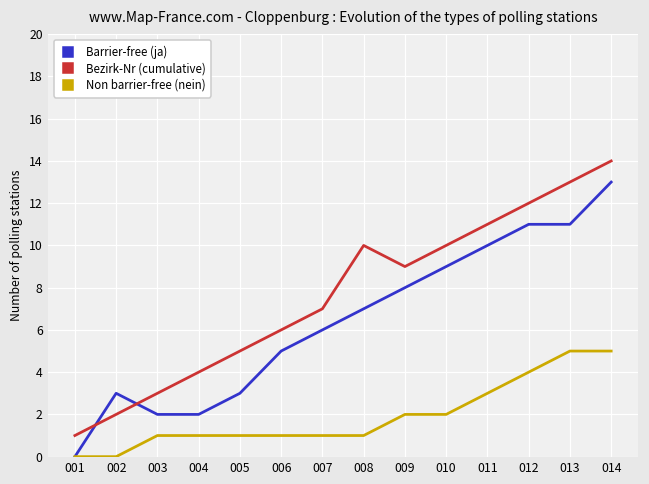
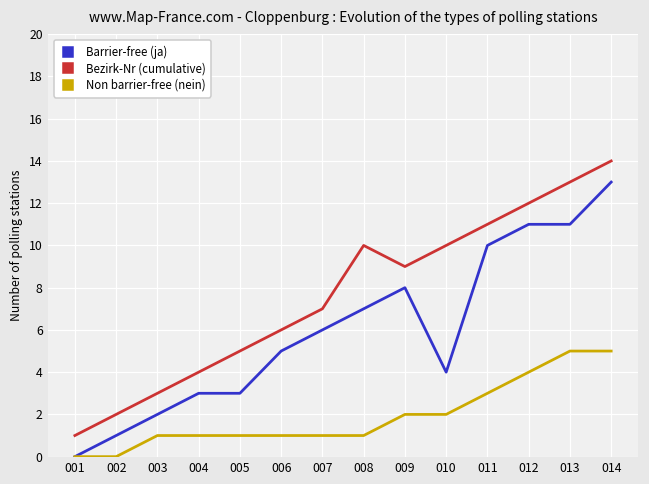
  {
    "Barrier-free (ja)": {
-     "002": 3,
+     "002": 1,
      "003": 2,
-     "004": 2,
+     "004": 3,
      "005": 3,
      "006": 5,
      "007": 6,
      "008": 7,
      "009": 8,
-     "010": 9,
+     "010": 4,
      "011": 10,
      "012": 11,
      "013": 11,
      "014": 13
    },
    "Bezirk-Nr (cumulative)": {
      "001": 1,
      "002": 2,
      "003": 3,
      "004": 4,
      "005": 5,
      "006": 6,
      "007": 7,
      "008": 10,
      "009": 9,
      "010": 10,
      "011": 11,
      "012": 12,
      "013": 13,
      "014": 14
    },
    "Non barrier-free (nein)": {
      "002": 0,
      "003": 1,
      "004": 1,
      "005": 1,
      "006": 1,
      "007": 1,
      "008": 1,
      "009": 2,
      "010": 2,
      "011": 3,
      "012": 4,
      "013": 5,
      "014": 5
    }
  }
